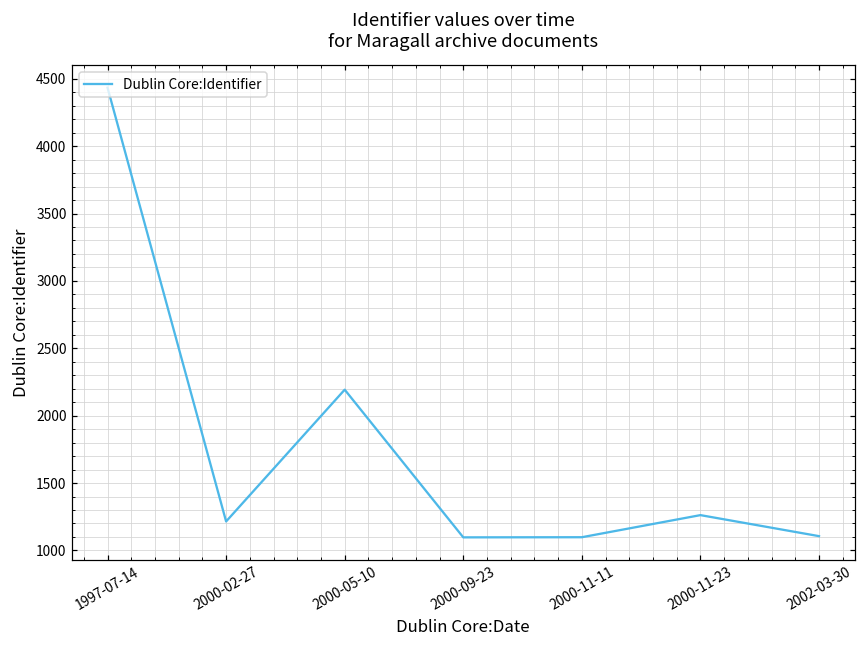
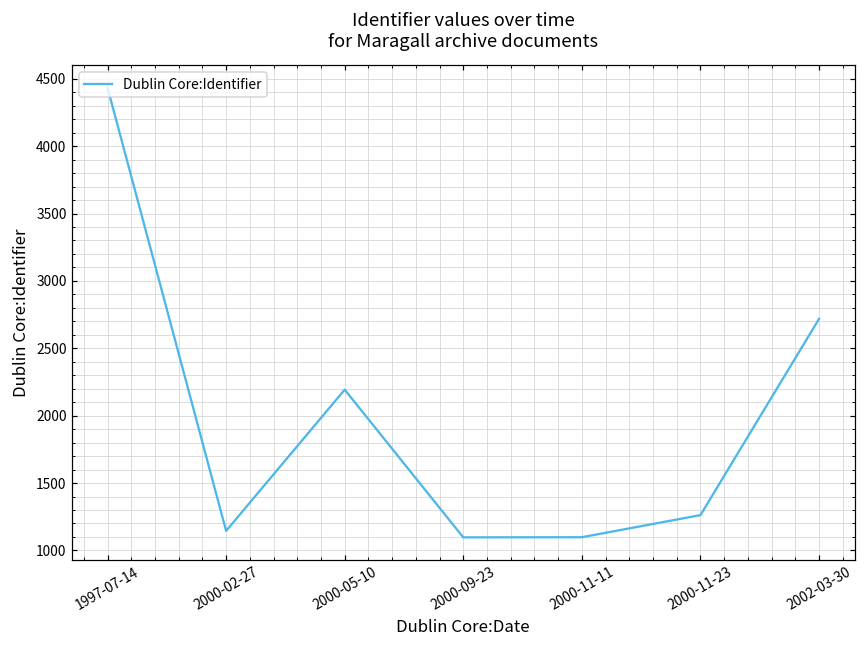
  {
-   "2000-02-27": 1220,
+   "2000-02-27": 1150,
    "2000-05-10": 2190,
    "2000-09-23": 1100,
    "2000-11-11": 1100,
    "2000-11-23": 1260,
-   "2002-03-30": 1110
+   "2002-03-30": 2720
  }
